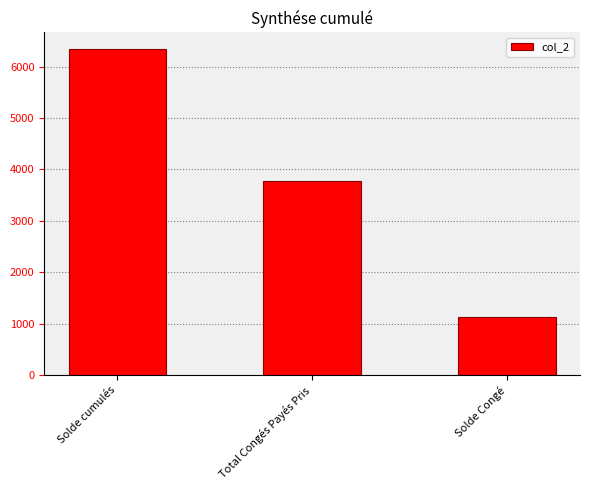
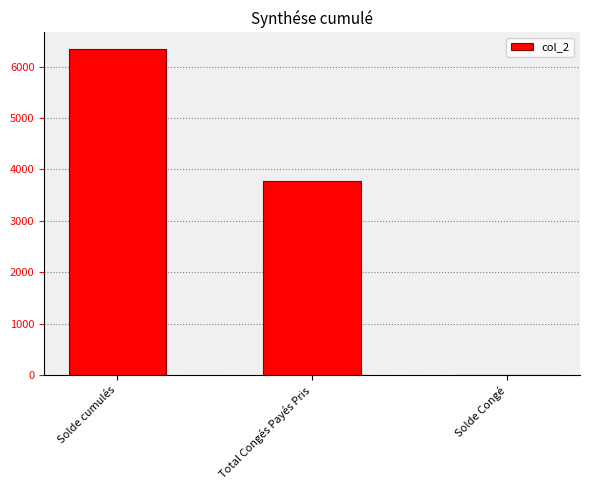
  {
    "Solde cumulés": 6300,
    "Total Congés Payés Pris": 3800,
-   "Solde Congé": 1100
+   "Solde Congé": 0
  }
